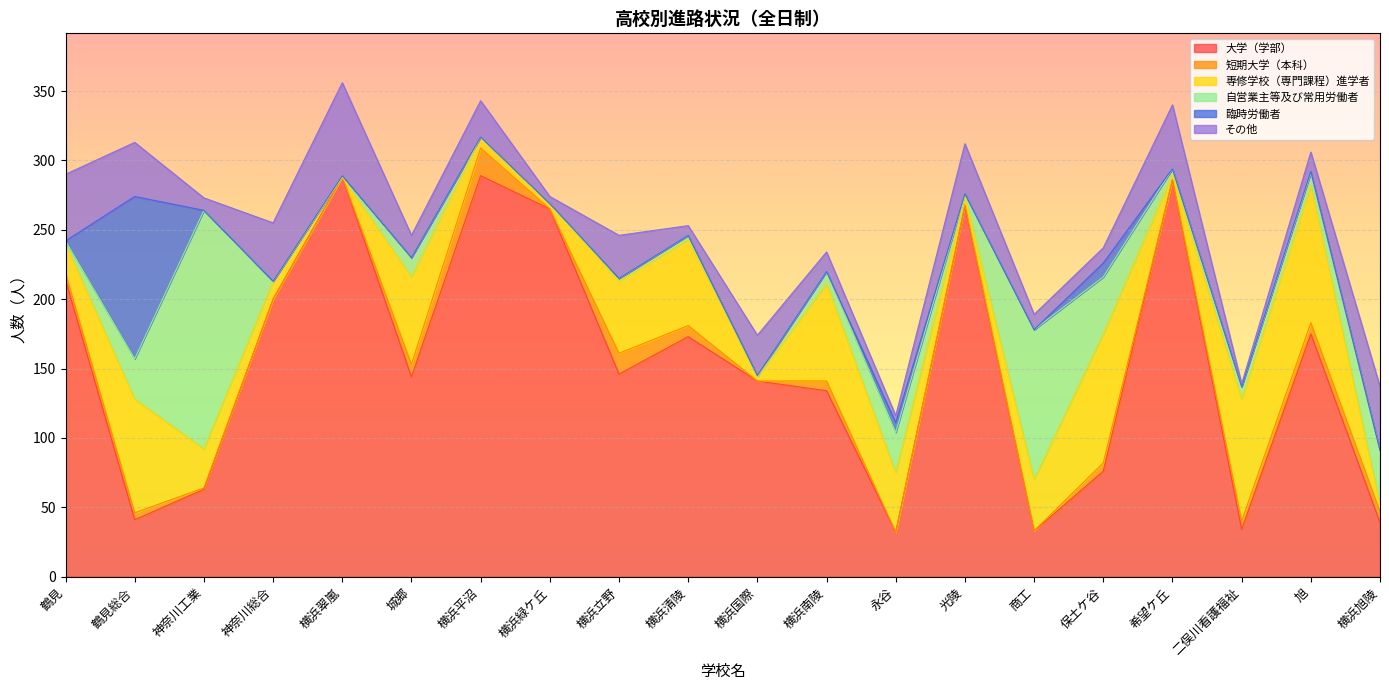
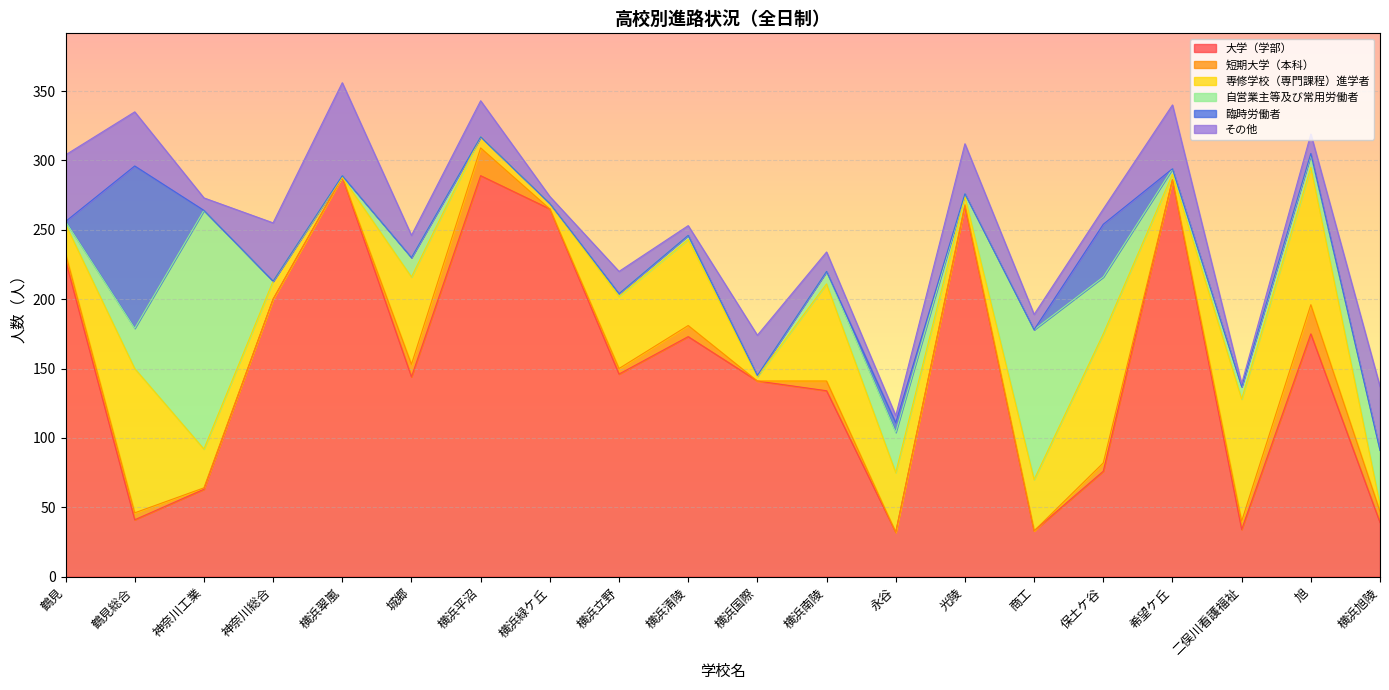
  {
    "大学（学部）": {
-     "鶴見": 214,
+     "鶴見": 228,
      "鶴見総合": 41,
      "城郷": 144,
      "横浜平沼": 289,
      "横浜立野": 146,
      "横浜清陵": 173,
      "横浜南陵": 134,
      "保土ケ谷": 76,
      "二俣川看護福祉": 34,
      "旭": 175,
      "横浜旭陵": 39
    },
    "短期大学（本科）": {
      "鶴見": 5,
      "鶴見総合": 5,
      "城郷": 9,
      "横浜平沼": 20,
-     "横浜立野": 15,
+     "横浜立野": 4,
      "横浜清陵": 8,
      "横浜南陵": 7,
      "保土ケ谷": 6,
      "二俣川看護福祉": 6,
-     "旭": 8,
+     "旭": 21,
      "横浜旭陵": 8
    },
    "専修学校（専門課程）進学者": {
      "鶴見": 21,
-     "鶴見総合": 82,
+     "鶴見総合": 104,
      "神奈川工業": 28,
      "城郷": 63,
      "横浜立野": 52,
      "横浜清陵": 62,
      "横浜南陵": 70,
      "永谷": 43,
      "光陵": 6,
      "商工": 37,
      "保土ケ谷": 93,
      "希望ケ丘": 4,
      "二俣川看護福祉": 88,
      "旭": 99,
      "横浜旭陵": 5
    },
    "自営業主等及び常用労働者": {
      "鶴見総合": 29,
      "永谷": 29,
      "保土ケ谷": 41
    },
    "臨時労働者": {
      "鶴見総合": 117,
      "永谷": 7,
-     "保土ケ谷": 10
+     "保土ケ谷": 38
    },
    "その他": {
      "鶴見": 48,
      "鶴見総合": 39,
      "神奈川工業": 9,
      "神奈川総合": 42,
      "横浜翠嵐": 67,
      "城郷": 16,
      "横浜平沼": 26,
      "横浜緑ケ丘": 5,
-     "横浜立野": 31,
+     "横浜立野": 16,
      "横浜清陵": 7,
      "横浜国際": 29,
      "横浜南陵": 14,
      "永谷": 5,
      "光陵": 36,
      "商工": 11,
      "保土ケ谷": 11,
      "希望ケ丘": 46,
      "二俣川看護福祉": 2,
      "横浜旭陵": 46
    }
  }
